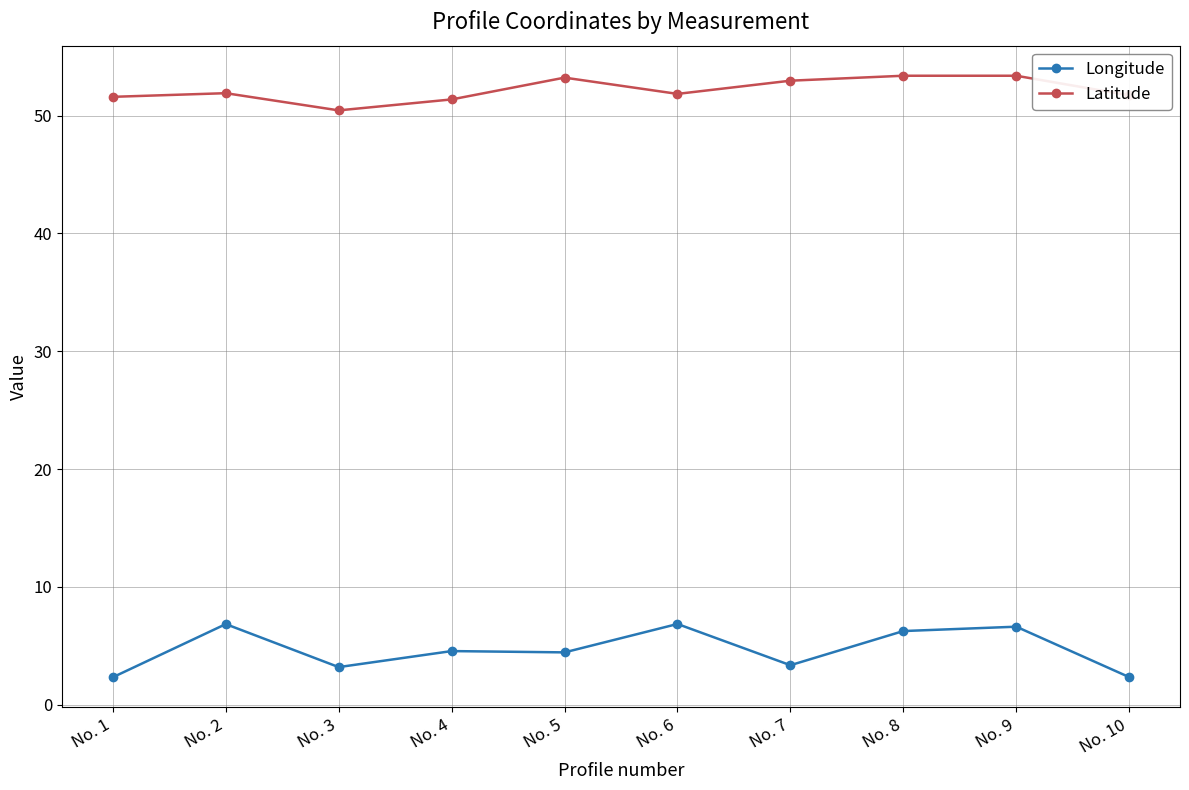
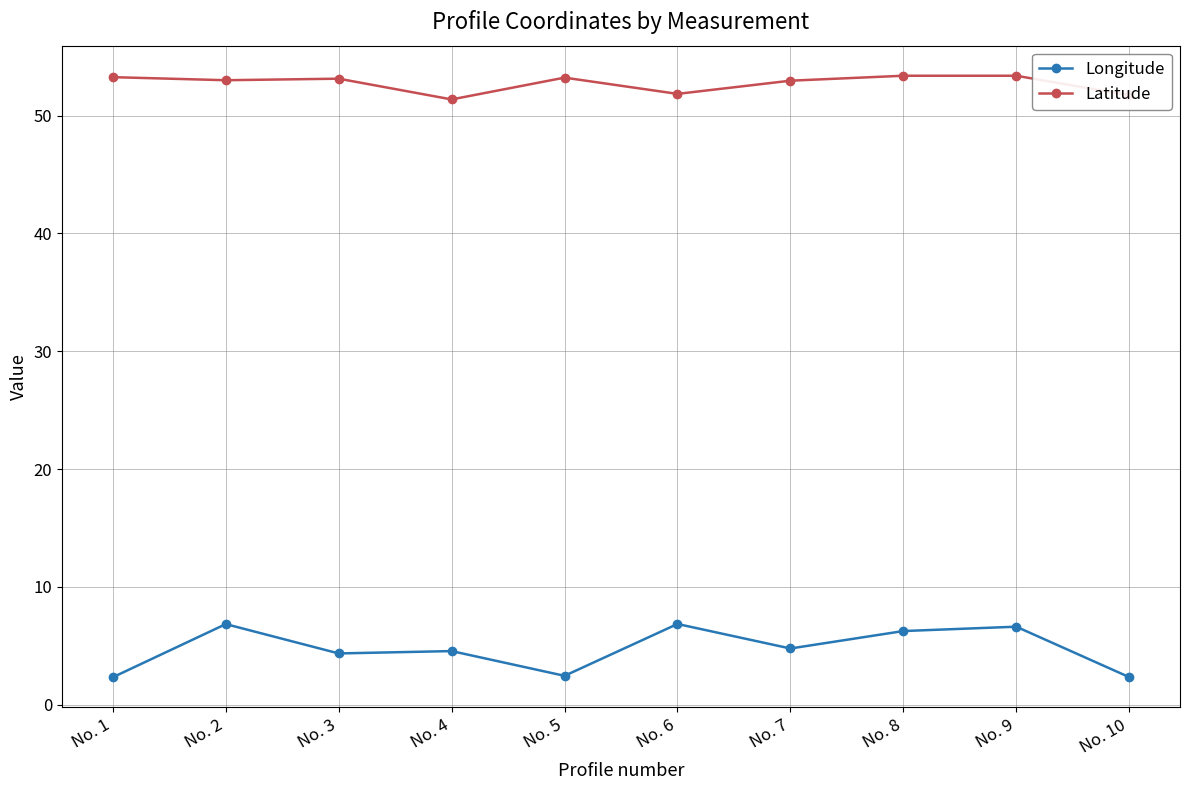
  {
    "Longitude": {
      "No. 1": 2.3,
      "No. 2": 6.8,
-     "No. 3": 3.2,
+     "No. 3": 4.4,
      "No. 4": 4.6,
-     "No. 5": 4.4,
+     "No. 5": 2.5,
      "No. 6": 6.9,
-     "No. 7": 3.4,
+     "No. 7": 4.8,
      "No. 8": 6.3,
      "No. 9": 6.6,
      "No. 10": 2.3
    },
    "Latitude": {
-     "No. 1": 51.6,
-     "No. 2": 51.9,
-     "No. 3": 50.4,
+     "No. 1": 53.3,
+     "No. 2": 53.0,
+     "No. 3": 53.1,
      "No. 4": 51.4,
      "No. 5": 53.2,
      "No. 6": 51.8,
      "No. 7": 53.0,
      "No. 8": 53.4,
      "No. 9": 53.4
    }
  }
